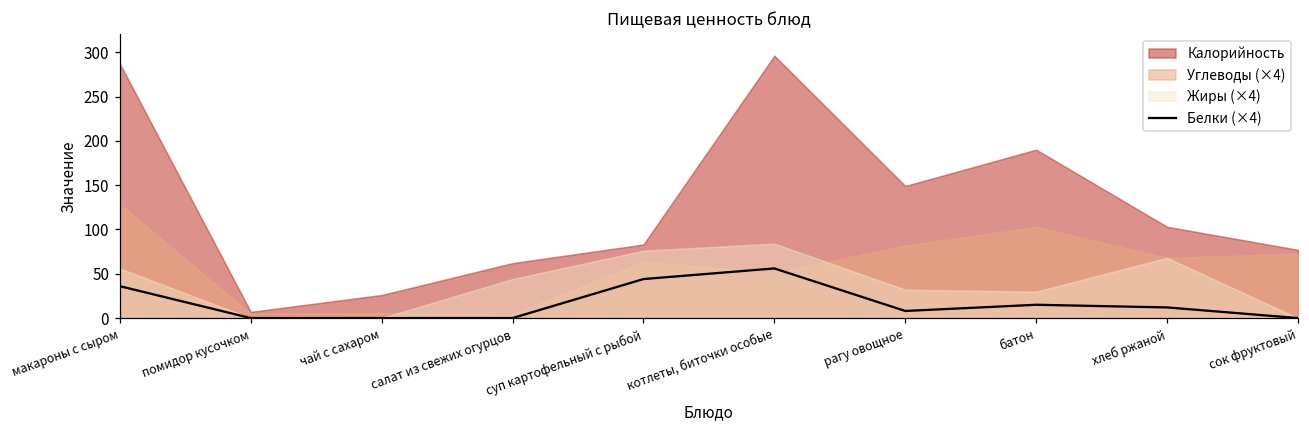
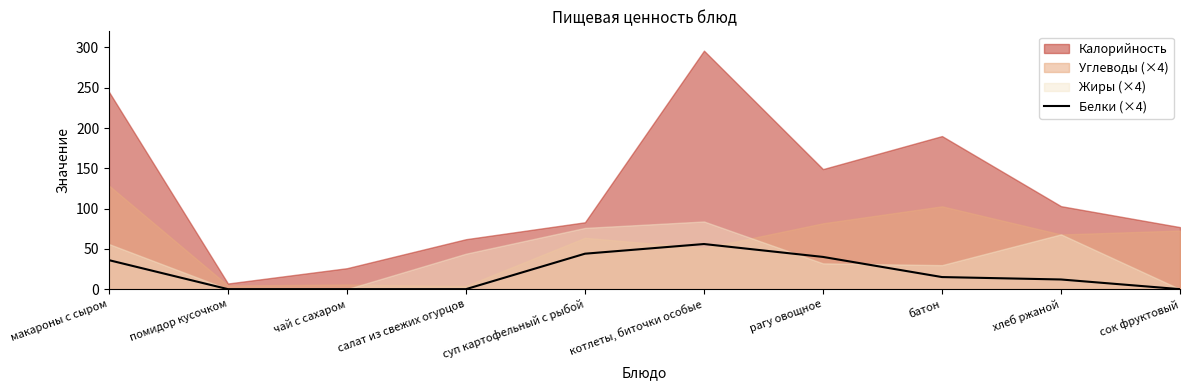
  {
    "Калорийность": {
-     "макароны с сыром": 290,
+     "макароны с сыром": 250,
      "чай с сахаром": 30,
      "салат из свежих огурцов": 60,
      "суп картофельный с рыбой": 80,
      "котлеты, биточки особые": 300,
      "рагу овощное": 150,
      "батон": 190,
      "хлеб ржаной": 100,
      "сок фруктовый": 80
    },
    "Белки (×4)": {
      "макароны с сыром": 40,
      "салат из свежих огурцов": 0,
      "суп картофельный с рыбой": 40,
      "котлеты, биточки особые": 60,
-     "рагу овощное": 10,
+     "рагу овощное": 40,
      "батон": 20,
      "хлеб ржаной": 10
    },
    "Углеводы (×4)": {
      "макароны с сыром": 130,
      "чай с сахаром": 10,
      "салат из свежих огурцов": 0,
      "суп картофельный с рыбой": 60,
      "котлеты, биточки особые": 50,
      "рагу овощное": 80,
      "батон": 100,
      "сок фруктовый": 70
    },
    "Жиры (×4)": {
      "макароны с сыром": 60,
      "салат из свежих огурцов": 40,
      "суп картофельный с рыбой": 80,
      "котлеты, биточки особые": 80,
      "рагу овощное": 30,
      "батон": 30
    }
  }
